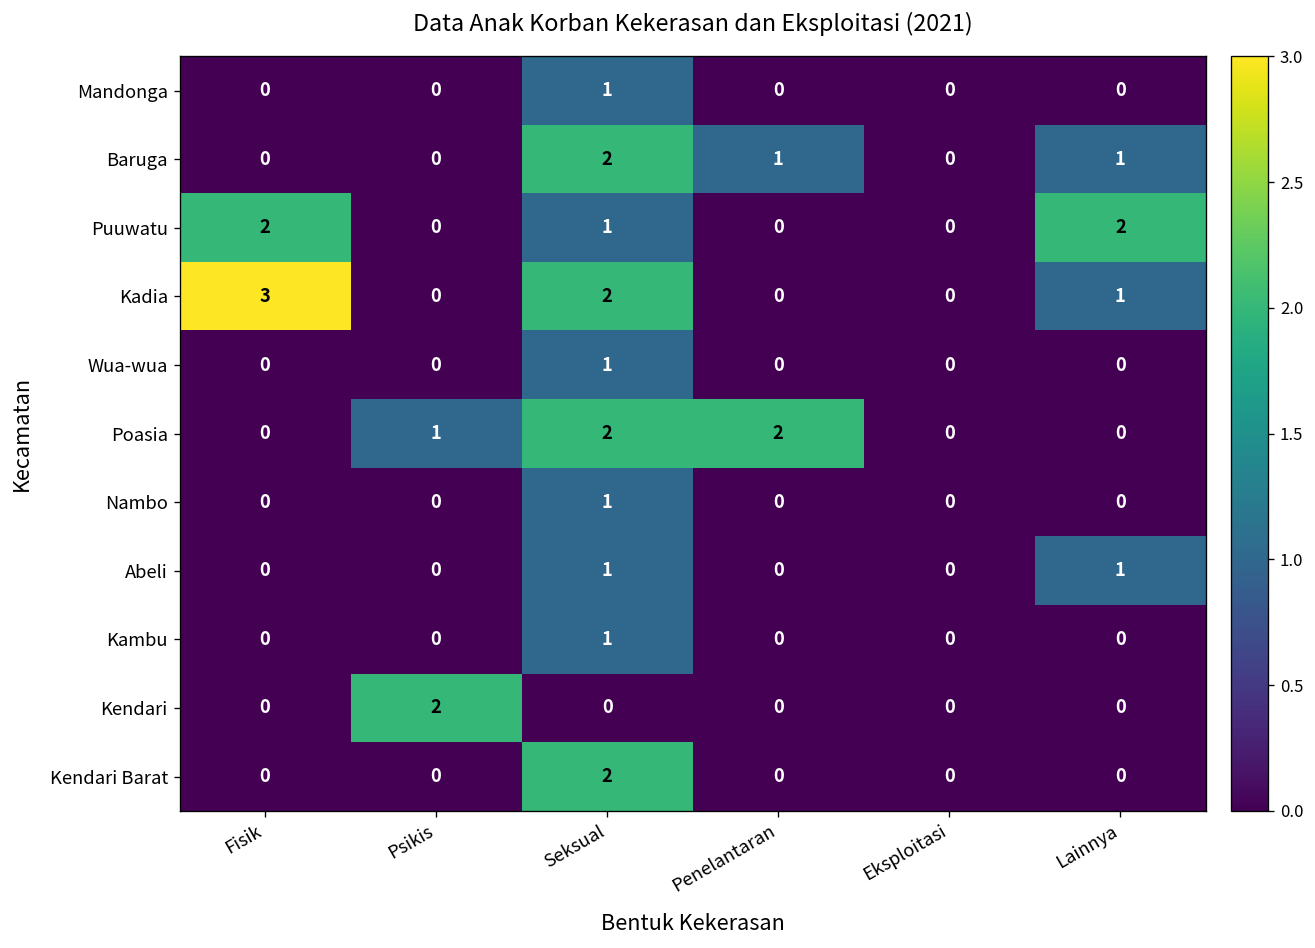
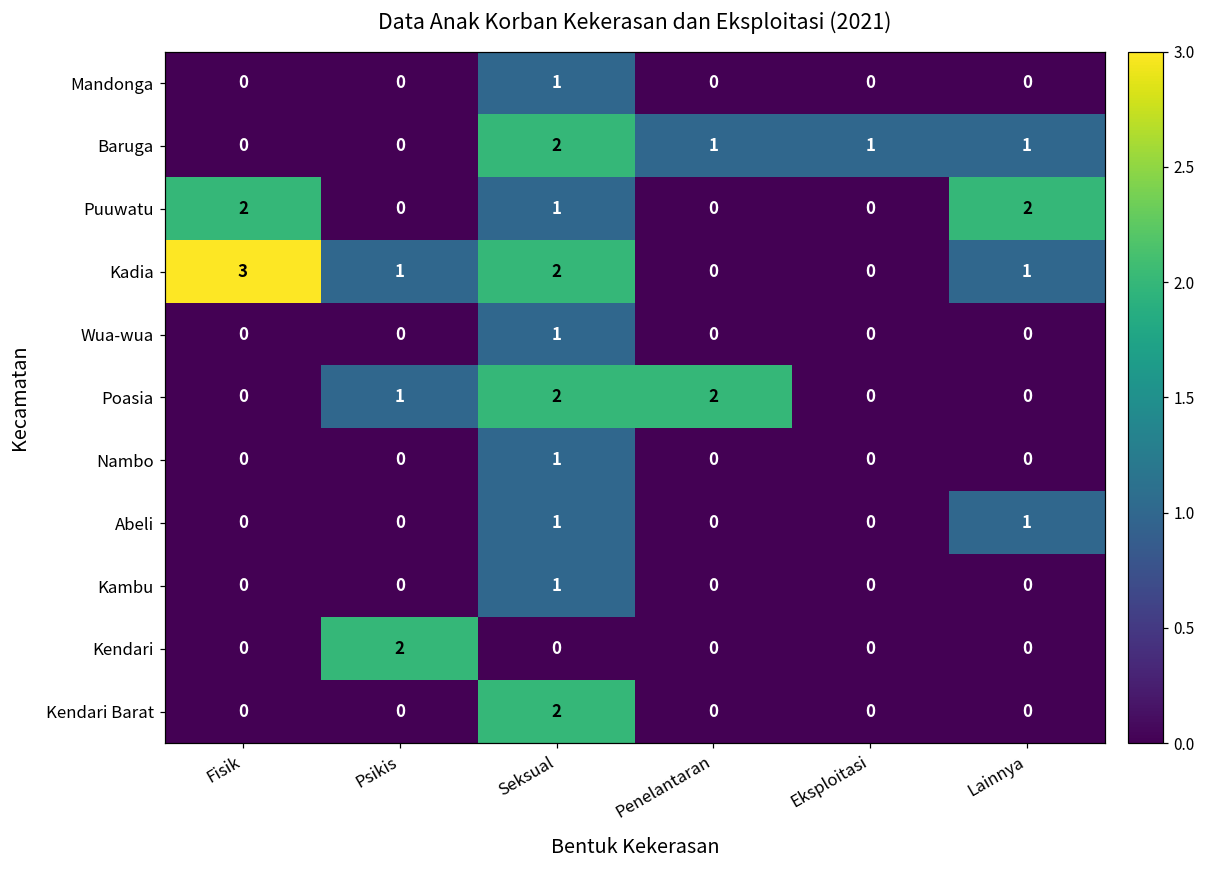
  {
    "Mandonga": {
      "Fisik": 0,
      "Psikis": 0,
      "Seksual": 1,
      "Penelantaran": 0,
      "Eksploitasi": 0,
      "Lainnya": 0
    },
    "Baruga": {
      "Fisik": 0,
      "Psikis": 0,
      "Seksual": 2,
      "Penelantaran": 1,
-     "Eksploitasi": 0,
+     "Eksploitasi": 1,
      "Lainnya": 1
    },
    "Puuwatu": {
      "Fisik": 2,
      "Psikis": 0,
      "Seksual": 1,
      "Penelantaran": 0,
      "Eksploitasi": 0,
      "Lainnya": 2
    },
    "Kadia": {
      "Fisik": 3,
-     "Psikis": 0,
+     "Psikis": 1,
      "Seksual": 2,
      "Penelantaran": 0,
      "Eksploitasi": 0,
      "Lainnya": 1
    },
    "Wua-wua": {
      "Fisik": 0,
      "Psikis": 0,
      "Seksual": 1,
      "Penelantaran": 0,
      "Eksploitasi": 0,
      "Lainnya": 0
    },
    "Poasia": {
      "Fisik": 0,
      "Psikis": 1,
      "Seksual": 2,
      "Penelantaran": 2,
      "Eksploitasi": 0,
      "Lainnya": 0
    },
    "Nambo": {
      "Fisik": 0,
      "Psikis": 0,
      "Seksual": 1,
      "Penelantaran": 0,
      "Eksploitasi": 0,
      "Lainnya": 0
    },
    "Abeli": {
      "Fisik": 0,
      "Psikis": 0,
      "Seksual": 1,
      "Penelantaran": 0,
      "Eksploitasi": 0,
      "Lainnya": 1
    },
    "Kambu": {
      "Fisik": 0,
      "Psikis": 0,
      "Seksual": 1,
      "Penelantaran": 0,
      "Eksploitasi": 0,
      "Lainnya": 0
    },
    "Kendari": {
      "Fisik": 0,
      "Psikis": 2,
      "Seksual": 0,
      "Penelantaran": 0,
      "Eksploitasi": 0,
      "Lainnya": 0
    },
    "Kendari Barat": {
      "Fisik": 0,
      "Psikis": 0,
      "Seksual": 2,
      "Penelantaran": 0,
      "Eksploitasi": 0,
      "Lainnya": 0
    }
  }
